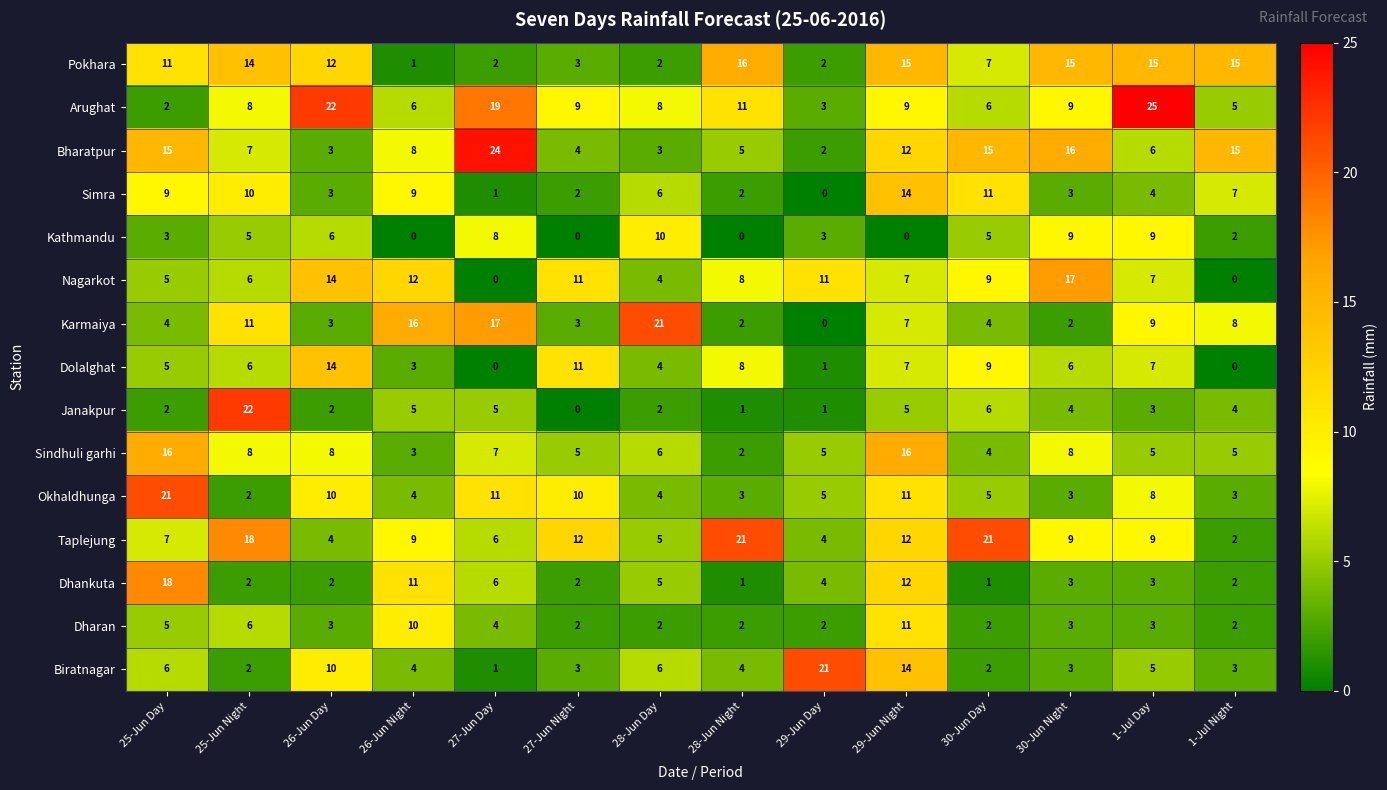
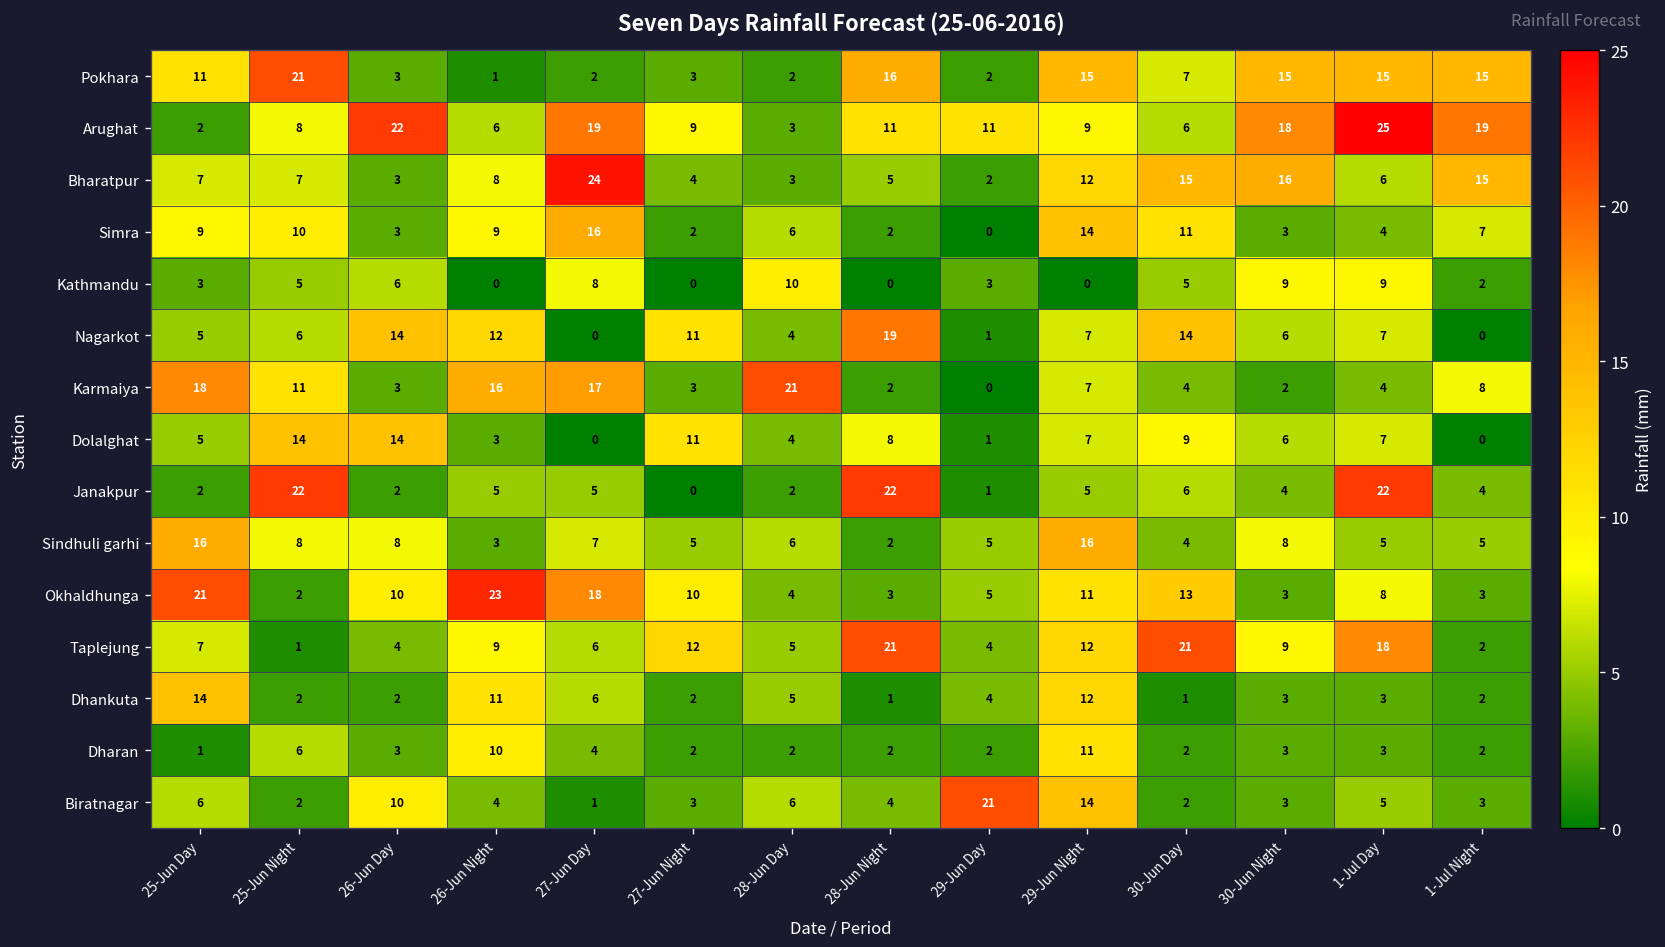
  {
    "Pokhara": {
      "25-Jun Day": 11,
-     "25-Jun Night": 14,
-     "26-Jun Day": 12,
+     "25-Jun Night": 21,
+     "26-Jun Day": 3,
      "26-Jun Night": 1,
      "27-Jun Day": 2,
      "27-Jun Night": 3,
      "28-Jun Day": 2,
      "28-Jun Night": 16,
      "29-Jun Day": 2,
      "29-Jun Night": 15,
      "30-Jun Day": 7,
      "30-Jun Night": 15,
      "1-Jul Day": 15,
      "1-Jul Night": 15
    },
    "Arughat": {
      "25-Jun Day": 2,
      "25-Jun Night": 8,
      "26-Jun Day": 22,
      "26-Jun Night": 6,
      "27-Jun Day": 19,
      "27-Jun Night": 9,
-     "28-Jun Day": 8,
+     "28-Jun Day": 3,
      "28-Jun Night": 11,
-     "29-Jun Day": 3,
+     "29-Jun Day": 11,
      "29-Jun Night": 9,
      "30-Jun Day": 6,
-     "30-Jun Night": 9,
+     "30-Jun Night": 18,
      "1-Jul Day": 25,
-     "1-Jul Night": 5
+     "1-Jul Night": 19
    },
    "Bharatpur": {
-     "25-Jun Day": 15,
+     "25-Jun Day": 7,
      "25-Jun Night": 7,
      "26-Jun Day": 3,
      "26-Jun Night": 8,
      "27-Jun Day": 24,
      "27-Jun Night": 4,
      "28-Jun Day": 3,
      "28-Jun Night": 5,
      "29-Jun Day": 2,
      "29-Jun Night": 12,
      "30-Jun Day": 15,
      "30-Jun Night": 16,
      "1-Jul Day": 6,
      "1-Jul Night": 15
    },
    "Simra": {
      "25-Jun Day": 9,
      "25-Jun Night": 10,
      "26-Jun Day": 3,
      "26-Jun Night": 9,
-     "27-Jun Day": 1,
+     "27-Jun Day": 16,
      "27-Jun Night": 2,
      "28-Jun Day": 6,
      "28-Jun Night": 2,
      "29-Jun Day": 0,
      "29-Jun Night": 14,
      "30-Jun Day": 11,
      "30-Jun Night": 3,
      "1-Jul Day": 4,
      "1-Jul Night": 7
    },
    "Nagarkot": {
      "25-Jun Day": 5,
      "25-Jun Night": 6,
      "26-Jun Day": 14,
      "26-Jun Night": 12,
      "27-Jun Day": 0,
      "27-Jun Night": 11,
      "28-Jun Day": 4,
-     "28-Jun Night": 8,
-     "29-Jun Day": 11,
+     "28-Jun Night": 19,
+     "29-Jun Day": 1,
      "29-Jun Night": 7,
-     "30-Jun Day": 9,
-     "30-Jun Night": 17,
+     "30-Jun Day": 14,
+     "30-Jun Night": 6,
      "1-Jul Day": 7,
      "1-Jul Night": 0
    },
    "Karmaiya": {
-     "25-Jun Day": 4,
+     "25-Jun Day": 18,
      "25-Jun Night": 11,
      "26-Jun Day": 3,
      "26-Jun Night": 16,
      "27-Jun Day": 17,
      "27-Jun Night": 3,
      "28-Jun Day": 21,
      "28-Jun Night": 2,
      "29-Jun Day": 0,
      "29-Jun Night": 7,
      "30-Jun Day": 4,
      "30-Jun Night": 2,
-     "1-Jul Day": 9,
+     "1-Jul Day": 4,
      "1-Jul Night": 8
    },
    "Dolalghat": {
      "25-Jun Day": 5,
-     "25-Jun Night": 6,
+     "25-Jun Night": 14,
      "26-Jun Day": 14,
      "26-Jun Night": 3,
      "27-Jun Day": 0,
      "27-Jun Night": 11,
      "28-Jun Day": 4,
      "28-Jun Night": 8,
      "29-Jun Day": 1,
      "29-Jun Night": 7,
      "30-Jun Day": 9,
      "30-Jun Night": 6,
      "1-Jul Day": 7,
      "1-Jul Night": 0
    },
    "Janakpur": {
      "25-Jun Day": 2,
      "25-Jun Night": 22,
      "26-Jun Day": 2,
      "26-Jun Night": 5,
      "27-Jun Day": 5,
      "27-Jun Night": 0,
      "28-Jun Day": 2,
-     "28-Jun Night": 1,
+     "28-Jun Night": 22,
      "29-Jun Day": 1,
      "29-Jun Night": 5,
      "30-Jun Day": 6,
      "30-Jun Night": 4,
-     "1-Jul Day": 3,
+     "1-Jul Day": 22,
      "1-Jul Night": 4
    },
    "Okhaldhunga": {
      "25-Jun Day": 21,
      "25-Jun Night": 2,
      "26-Jun Day": 10,
-     "26-Jun Night": 4,
-     "27-Jun Day": 11,
+     "26-Jun Night": 23,
+     "27-Jun Day": 18,
      "27-Jun Night": 10,
      "28-Jun Day": 4,
      "28-Jun Night": 3,
      "29-Jun Day": 5,
      "29-Jun Night": 11,
-     "30-Jun Day": 5,
+     "30-Jun Day": 13,
      "30-Jun Night": 3,
      "1-Jul Day": 8,
      "1-Jul Night": 3
    },
    "Taplejung": {
      "25-Jun Day": 7,
-     "25-Jun Night": 18,
+     "25-Jun Night": 1,
      "26-Jun Day": 4,
      "26-Jun Night": 9,
      "27-Jun Day": 6,
      "27-Jun Night": 12,
      "28-Jun Day": 5,
      "28-Jun Night": 21,
      "29-Jun Day": 4,
      "29-Jun Night": 12,
      "30-Jun Day": 21,
      "30-Jun Night": 9,
-     "1-Jul Day": 9,
+     "1-Jul Day": 18,
      "1-Jul Night": 2
    },
    "Dhankuta": {
-     "25-Jun Day": 18,
+     "25-Jun Day": 14,
      "25-Jun Night": 2,
      "26-Jun Day": 2,
      "26-Jun Night": 11,
      "27-Jun Day": 6,
      "27-Jun Night": 2,
      "28-Jun Day": 5,
      "28-Jun Night": 1,
      "29-Jun Day": 4,
      "29-Jun Night": 12,
      "30-Jun Day": 1,
      "30-Jun Night": 3,
      "1-Jul Day": 3,
      "1-Jul Night": 2
    },
    "Dharan": {
-     "25-Jun Day": 5,
+     "25-Jun Day": 1,
      "25-Jun Night": 6,
      "26-Jun Day": 3,
      "26-Jun Night": 10,
      "27-Jun Day": 4,
      "27-Jun Night": 2,
      "28-Jun Day": 2,
      "28-Jun Night": 2,
      "29-Jun Day": 2,
      "29-Jun Night": 11,
      "30-Jun Day": 2,
      "30-Jun Night": 3,
      "1-Jul Day": 3,
      "1-Jul Night": 2
    }
  }
